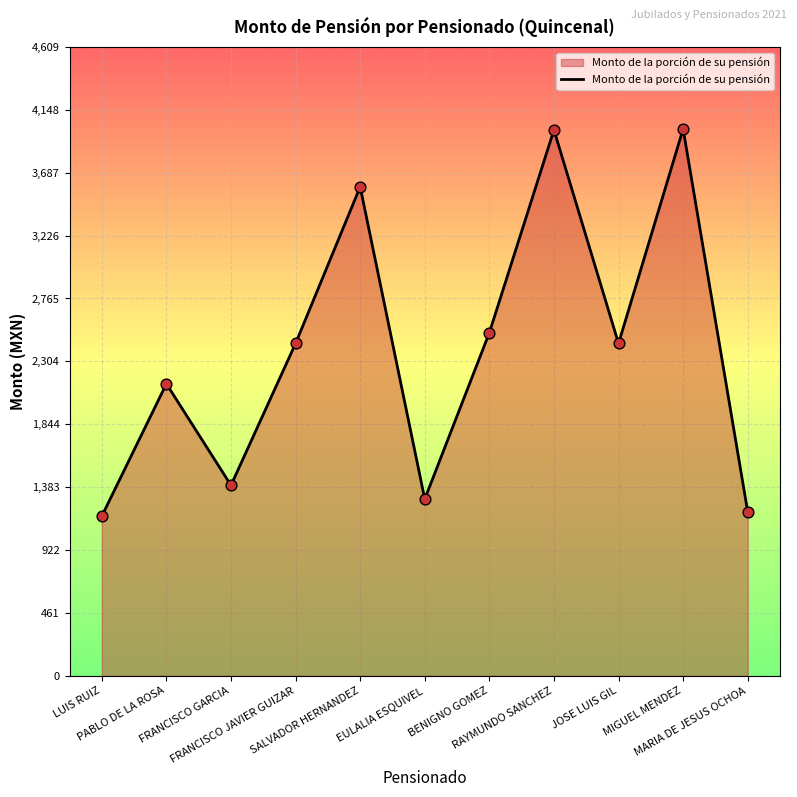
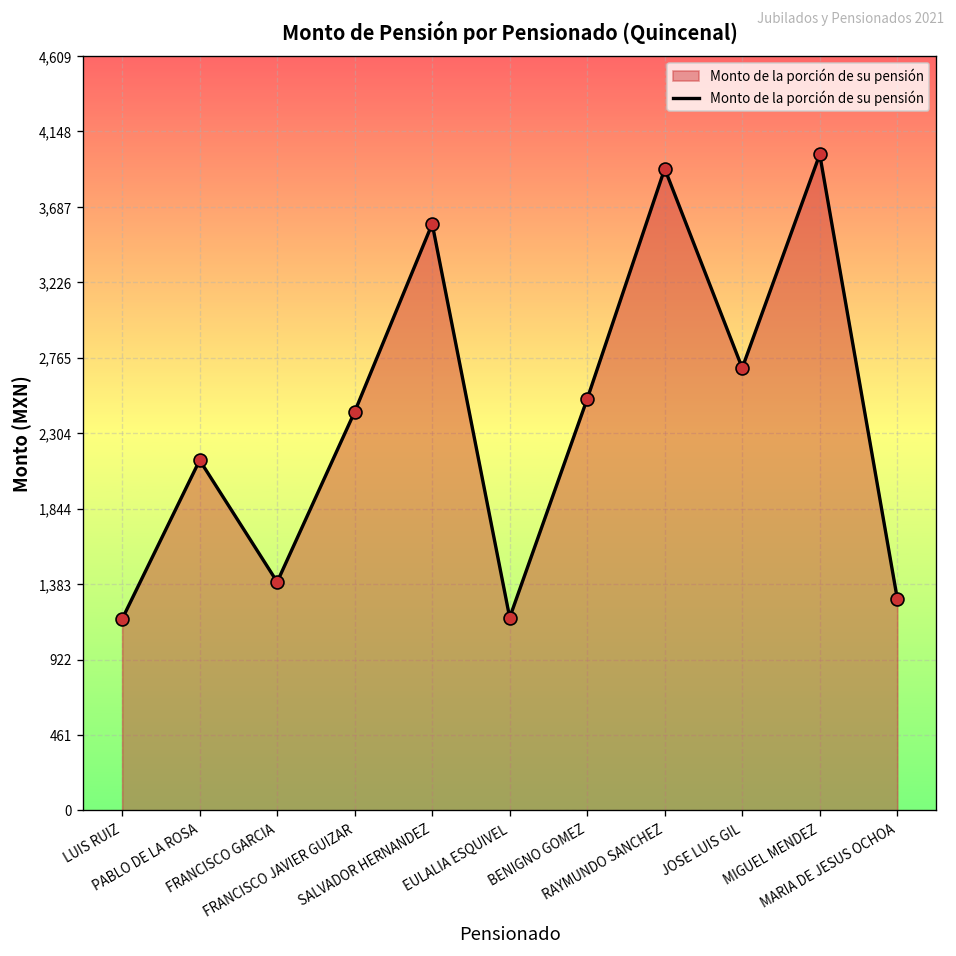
  {
    "LUIS RUIZ": "1,170",
    "PABLO DE LA ROSA": "2,140",
    "FRANCISCO GARCIA": "1,400",
    "FRANCISCO JAVIER GUIZAR": "2,440",
    "SALVADOR HERNANDEZ": "3,580",
-   "EULALIA ESQUIVEL": "1,290",
+   "EULALIA ESQUIVEL": "1,180",
    "BENIGNO GOMEZ": "2,510",
-   "RAYMUNDO SANCHEZ": "4,000",
-   "JOSE LUIS GIL": "2,440",
+   "RAYMUNDO SANCHEZ": "3,920",
+   "JOSE LUIS GIL": "2,700",
    "MIGUEL MENDEZ": "4,010",
-   "MARIA DE JESUS OCHOA": "1,200"
+   "MARIA DE JESUS OCHOA": "1,290"
  }
